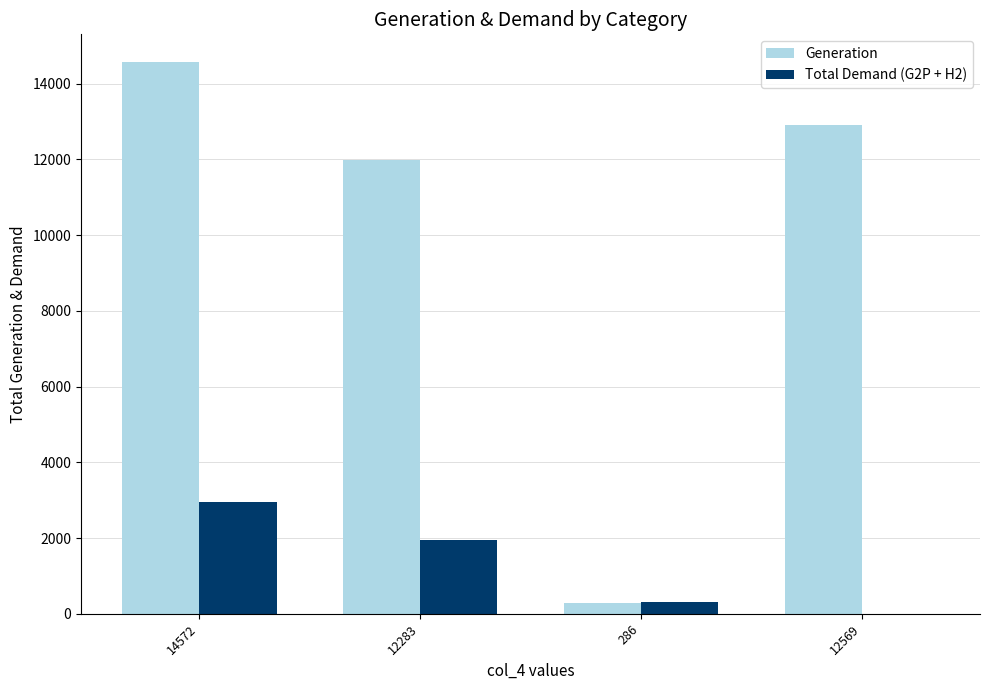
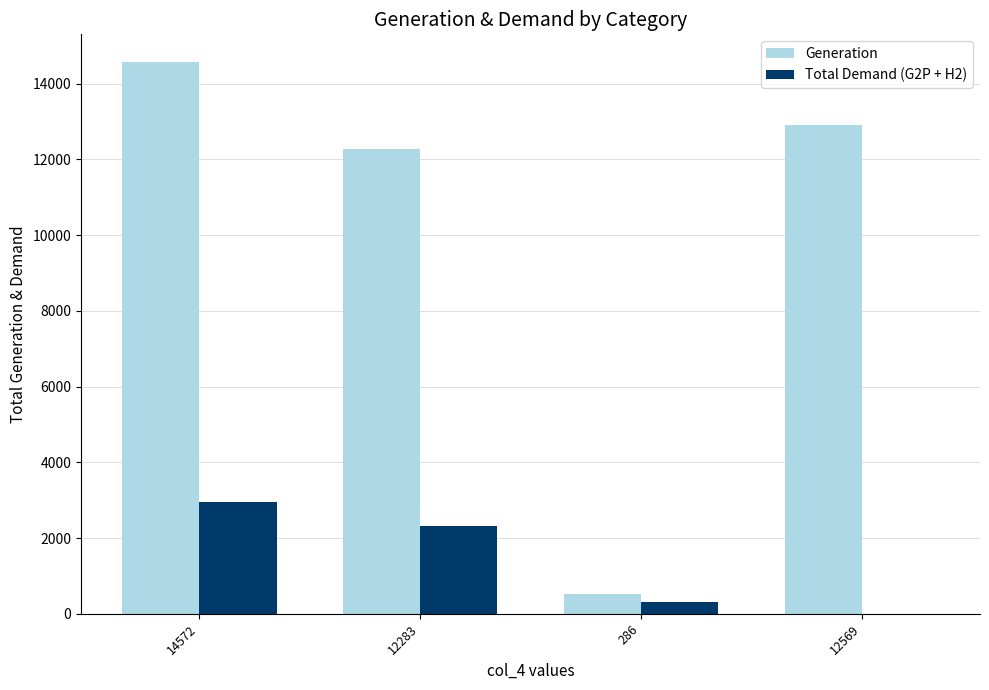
  {
    "Generation": {
      "14572": 14600,
-     "12283": 12000,
-     "286": 300,
+     "12283": 12300,
+     "286": 500,
      "12569": 12900
    },
    "Total Demand (G2P + H2)": {
      "14572": 3000,
-     "12283": 2000,
+     "12283": 2300,
      "286": 300,
      "12569": 0
    }
  }
